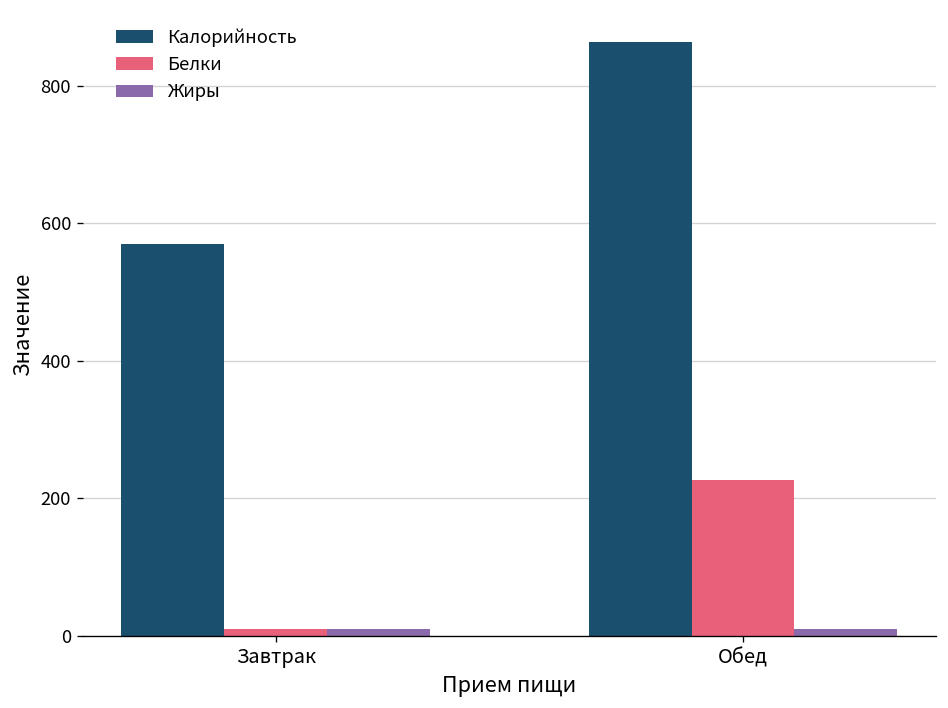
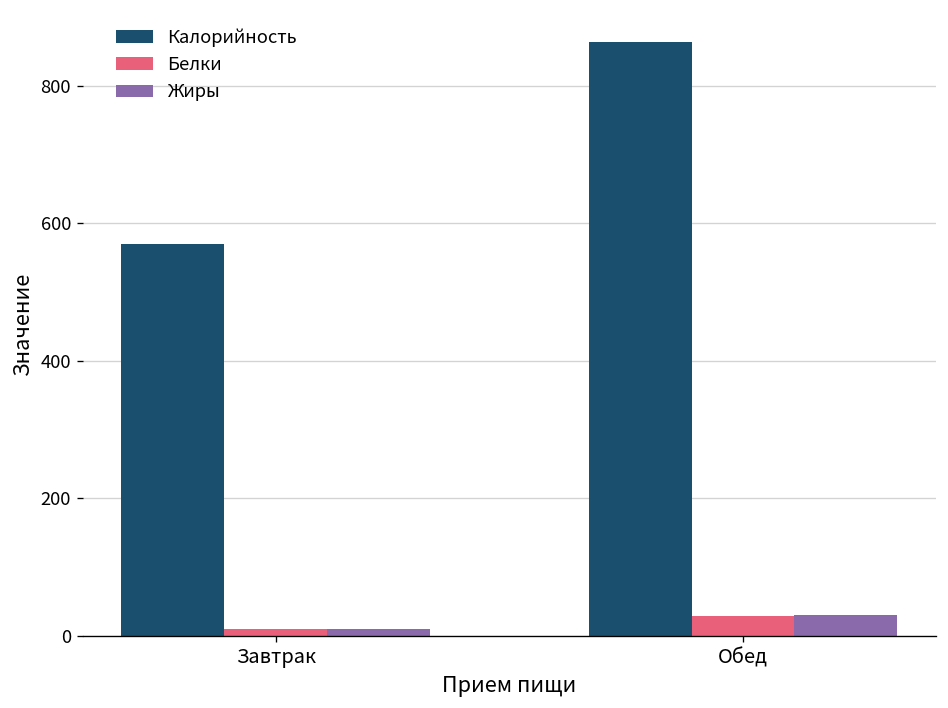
  {
    "Калорийность": {
      "Завтрак": 570,
      "Обед": 860
    },
    "Белки": {
      "Завтрак": 10,
-     "Обед": 230
+     "Обед": 30
    },
    "Жиры": {
      "Завтрак": 10,
-     "Обед": 10
+     "Обед": 30
    }
  }
